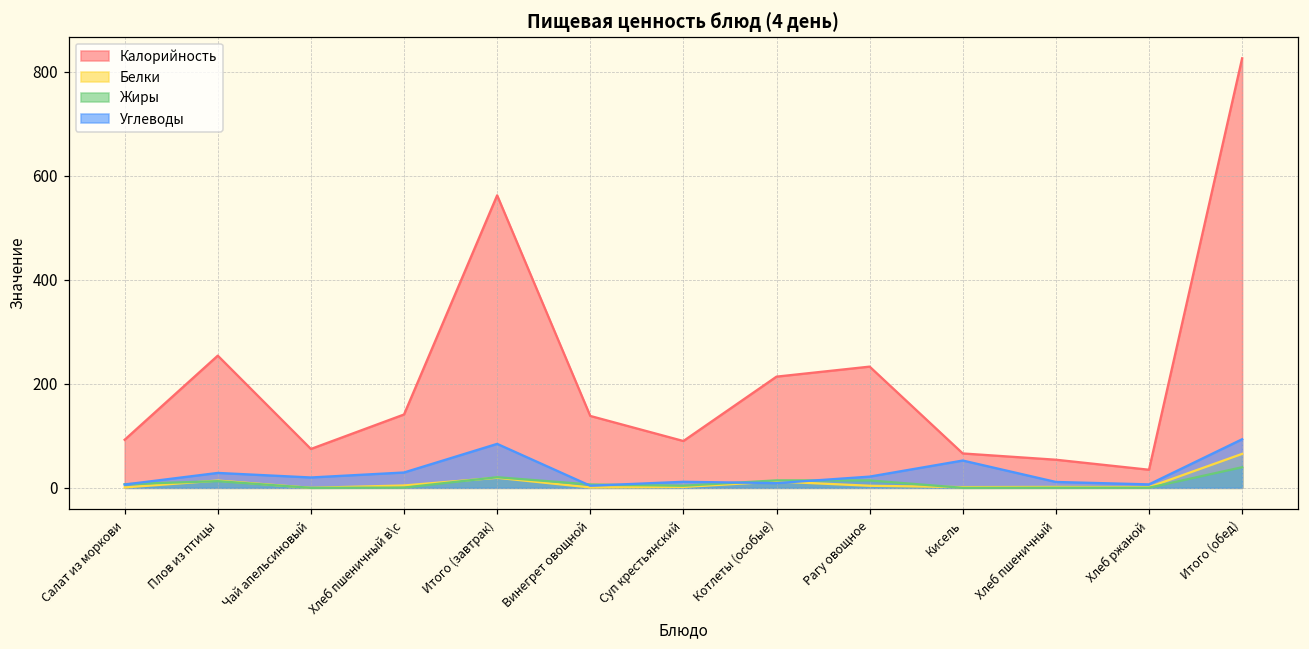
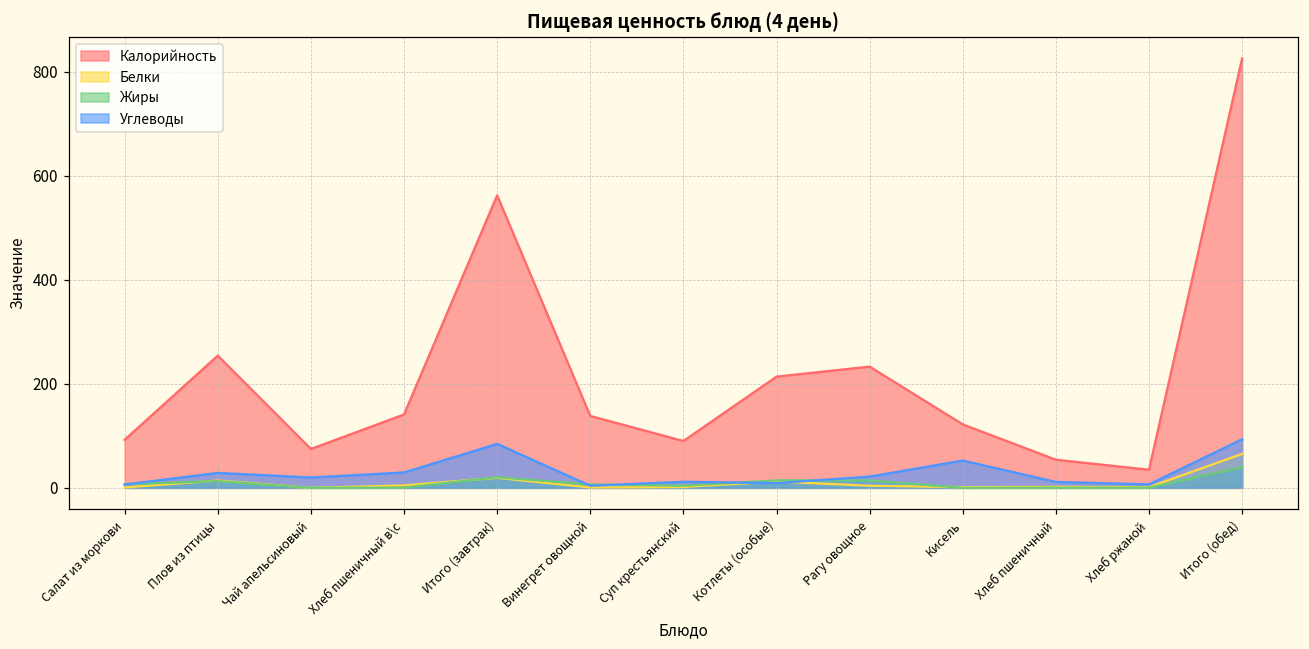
  {
    "Калорийность": {
      "Салат из моркови": 90,
      "Плов из птицы": 250,
      "Чай апельсиновый": 70,
      "Хлеб пшеничный в\\с": 140,
      "Итого (завтрак)": 560,
      "Винегрет овощной": 140,
      "Суп крестьянский": 90,
      "Котлеты (особые)": 210,
      "Рагу овощное": 230,
-     "Кисель": 70,
+     "Кисель": 120,
      "Хлеб пшеничный": 50,
      "Хлеб ржаной": 30,
      "Итого (обед)": 830
    },
    "Белки": {
      "Салат из моркови": 0,
      "Рагу овощное": 0,
      "Итого (обед)": 70
    },
    "Жиры": {
      "Рагу овощное": 10,
      "Итого (обед)": 40
    },
    "Углеводы": {
      "Плов из птицы": 30,
      "Чай апельсиновый": 20,
      "Хлеб пшеничный в\\с": 30,
      "Итого (завтрак)": 80,
      "Суп крестьянский": 10,
      "Рагу овощное": 20,
      "Кисель": 50,
      "Хлеб пшеничный": 10,
      "Хлеб ржаной": 10,
      "Итого (обед)": 90
    }
  }
